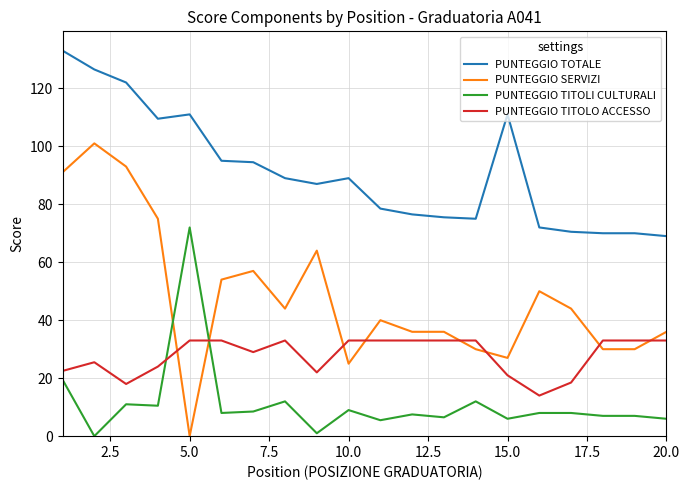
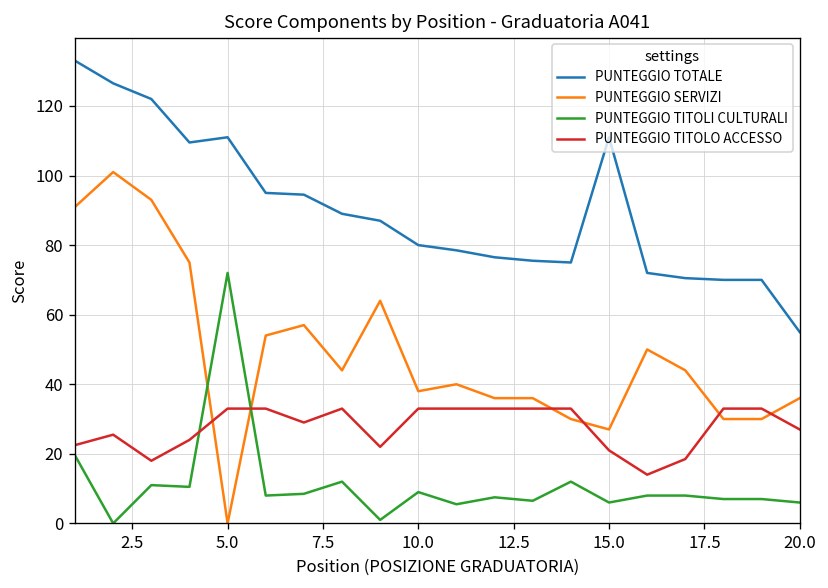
  {
    "PUNTEGGIO TOTALE": {
      "5.0": 111,
-     "10.0": 89,
-     "20.0": 69
+     "10.0": 80,
+     "20.0": 55
    },
    "PUNTEGGIO SERVIZI": {
      "5.0": 0,
-     "10.0": 25,
+     "10.0": 38,
      "15.0": 27,
      "20.0": 36
    },
    "PUNTEGGIO TITOLI CULTURALI": {
      "5.0": 72,
      "10.0": 9,
      "15.0": 6,
      "20.0": 6
    },
    "PUNTEGGIO TITOLO ACCESSO": {
      "5.0": 33,
      "10.0": 33,
      "15.0": 21,
-     "20.0": 33
+     "20.0": 27
    }
  }
